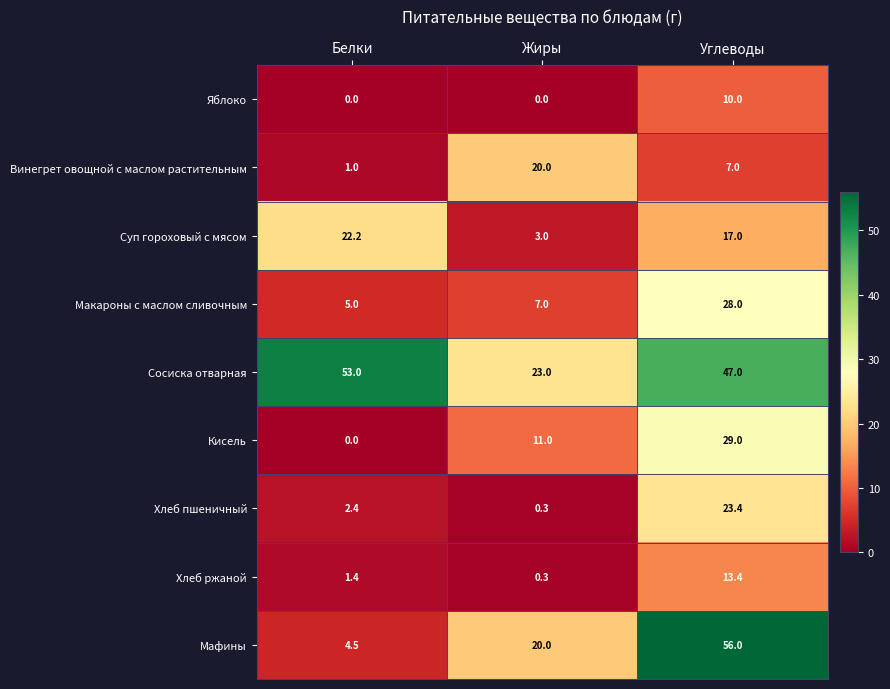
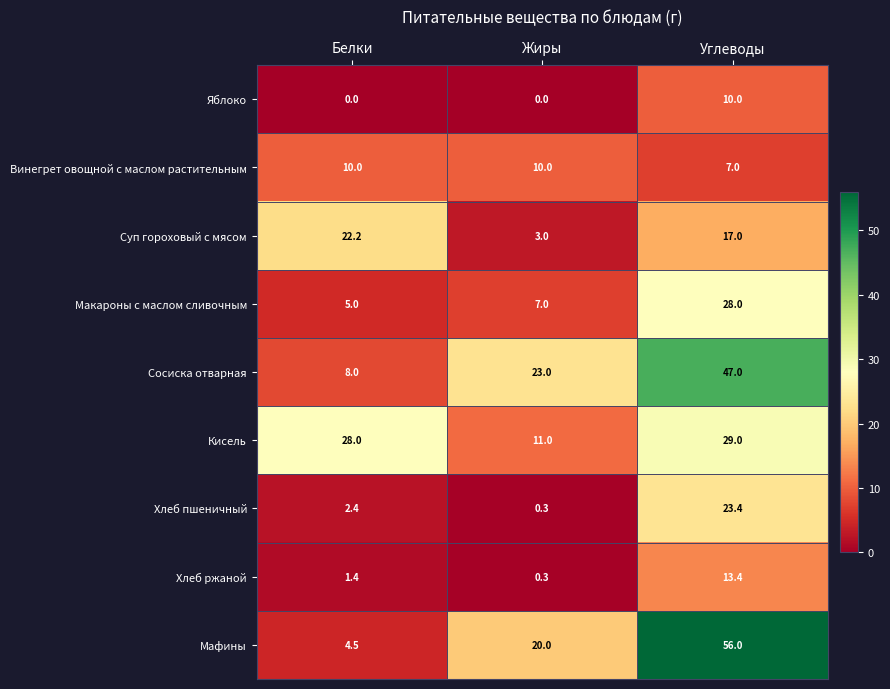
  {
    "Яблоко": {
      "Белки": 0.0,
      "Жиры": 0.0,
      "Углеводы": 10.0
    },
    "Винегрет овощной с маслом растительным": {
-     "Белки": 1.0,
-     "Жиры": 20.0,
+     "Белки": 10.0,
+     "Жиры": 10.0,
      "Углеводы": 7.0
    },
    "Суп гороховый с мясом": {
      "Белки": 22.2,
      "Жиры": 3.0,
      "Углеводы": 17.0
    },
    "Макароны с маслом сливочным": {
      "Белки": 5.0,
      "Жиры": 7.0,
      "Углеводы": 28.0
    },
    "Сосиска отварная": {
-     "Белки": 53.0,
+     "Белки": 8.0,
      "Жиры": 23.0,
      "Углеводы": 47.0
    },
    "Кисель": {
-     "Белки": 0.0,
+     "Белки": 28.0,
      "Жиры": 11.0,
      "Углеводы": 29.0
    },
    "Хлеб пшеничный": {
      "Белки": 2.4,
      "Жиры": 0.3,
      "Углеводы": 23.4
    },
    "Хлеб ржаной": {
      "Белки": 1.4,
      "Жиры": 0.3,
      "Углеводы": 13.4
    },
    "Мафины": {
      "Белки": 4.5,
      "Жиры": 20.0,
      "Углеводы": 56.0
    }
  }
